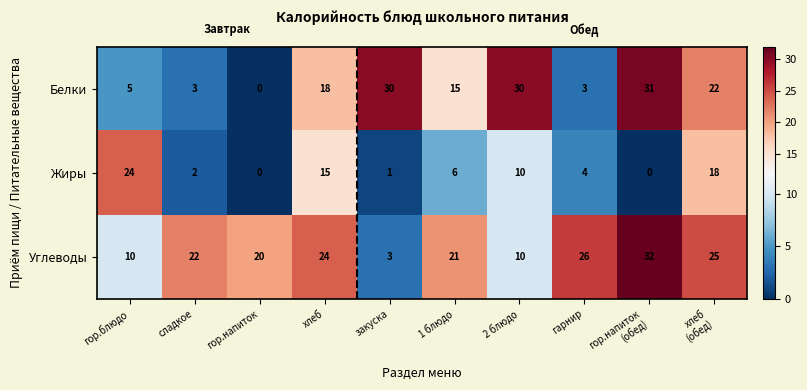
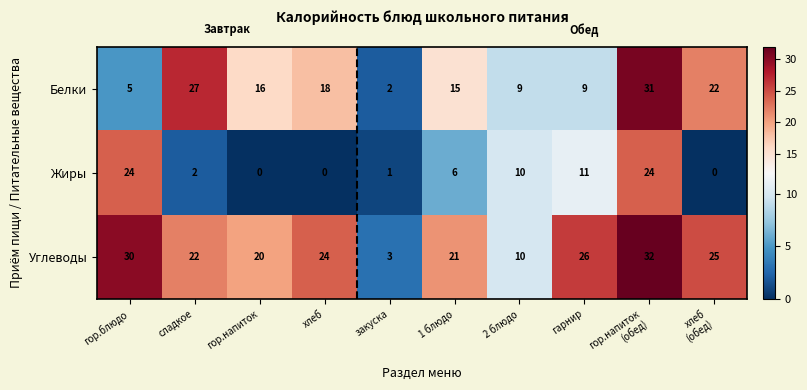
  {
    "Белки": {
      "гор.блюдо": 5,
-     "сладкое": 3,
-     "гор.напиток": 0,
+     "сладкое": 27,
+     "гор.напиток": 16,
      "хлеб": 18,
-     "закуска": 30,
+     "закуска": 2,
      "1 блюдо": 15,
-     "2 блюдо": 30,
-     "гарнир": 3,
+     "2 блюдо": 9,
+     "гарнир": 9,
      "гор.напиток (обед)": 31,
      "хлеб (обед)": 22
    },
    "Жиры": {
      "гор.блюдо": 24,
      "сладкое": 2,
      "гор.напиток": 0,
-     "хлеб": 15,
+     "хлеб": 0,
      "закуска": 1,
      "1 блюдо": 6,
      "2 блюдо": 10,
-     "гарнир": 4,
-     "гор.напиток (обед)": 0,
-     "хлеб (обед)": 18
+     "гарнир": 11,
+     "гор.напиток (обед)": 24,
+     "хлеб (обед)": 0
    },
    "Углеводы": {
-     "гор.блюдо": 10,
+     "гор.блюдо": 30,
      "сладкое": 22,
      "гор.напиток": 20,
      "хлеб": 24,
      "закуска": 3,
      "1 блюдо": 21,
      "2 блюдо": 10,
      "гарнир": 26,
      "гор.напиток (обед)": 32,
      "хлеб (обед)": 25
    }
  }
